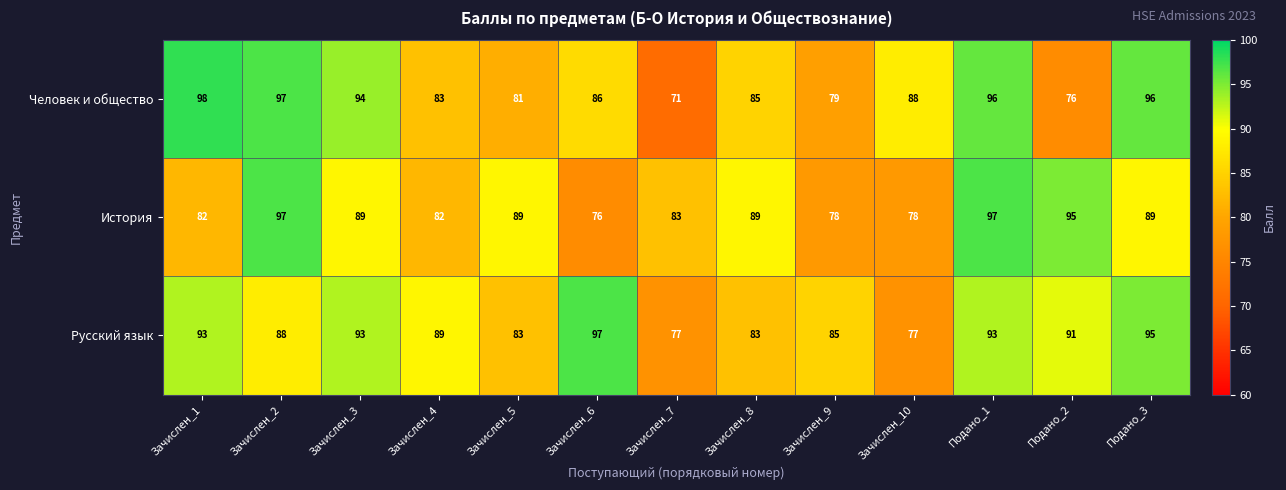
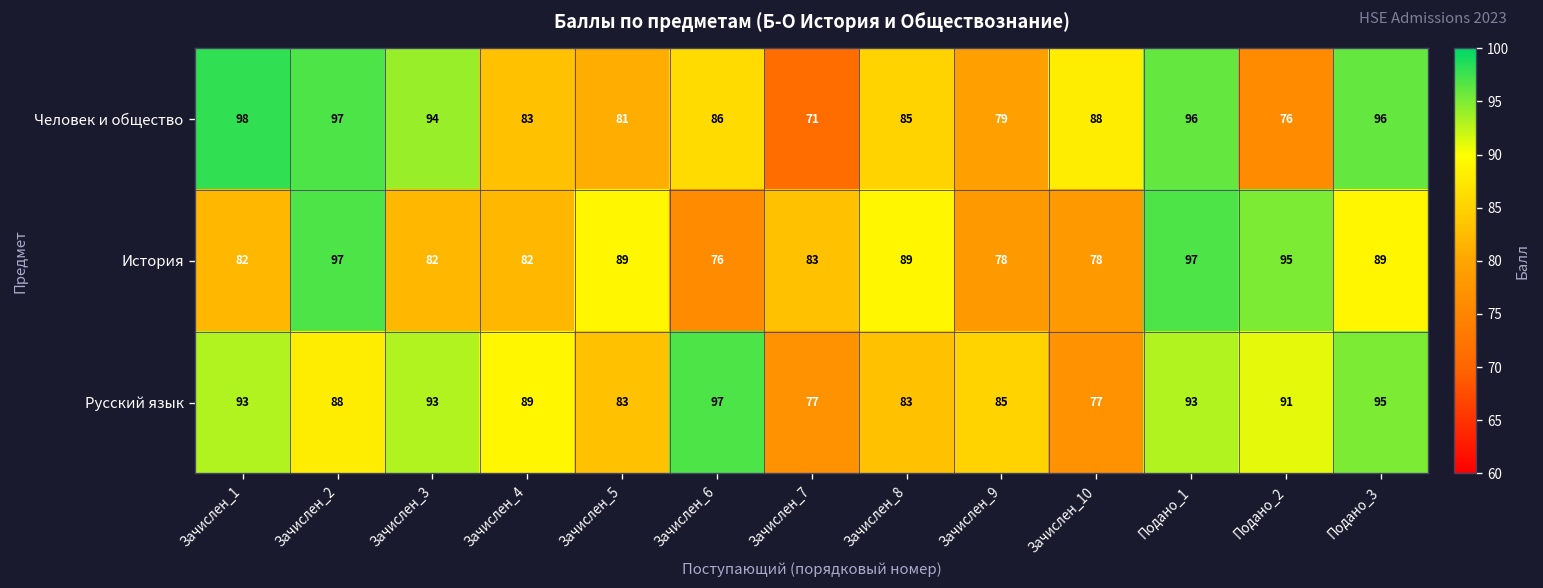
  {
    "Человек и общество": {
      "Зачислен_1": 98,
      "Зачислен_2": 97,
      "Зачислен_3": 94,
      "Зачислен_4": 83,
      "Зачислен_5": 81,
      "Зачислен_6": 86,
      "Зачислен_7": 71,
      "Зачислен_8": 85,
      "Зачислен_9": 79,
      "Зачислен_10": 88,
      "Подано_1": 96,
      "Подано_2": 76,
      "Подано_3": 96
    },
    "История": {
      "Зачислен_1": 82,
      "Зачислен_2": 97,
-     "Зачислен_3": 89,
+     "Зачислен_3": 82,
      "Зачислен_4": 82,
      "Зачислен_5": 89,
      "Зачислен_6": 76,
      "Зачислен_7": 83,
      "Зачислен_8": 89,
      "Зачислен_9": 78,
      "Зачислен_10": 78,
      "Подано_1": 97,
      "Подано_2": 95,
      "Подано_3": 89
    },
    "Русский язык": {
      "Зачислен_1": 93,
      "Зачислен_2": 88,
      "Зачислен_3": 93,
      "Зачислен_4": 89,
      "Зачислен_5": 83,
      "Зачислен_6": 97,
      "Зачислен_7": 77,
      "Зачислен_8": 83,
      "Зачислен_9": 85,
      "Зачислен_10": 77,
      "Подано_1": 93,
      "Подано_2": 91,
      "Подано_3": 95
    }
  }
